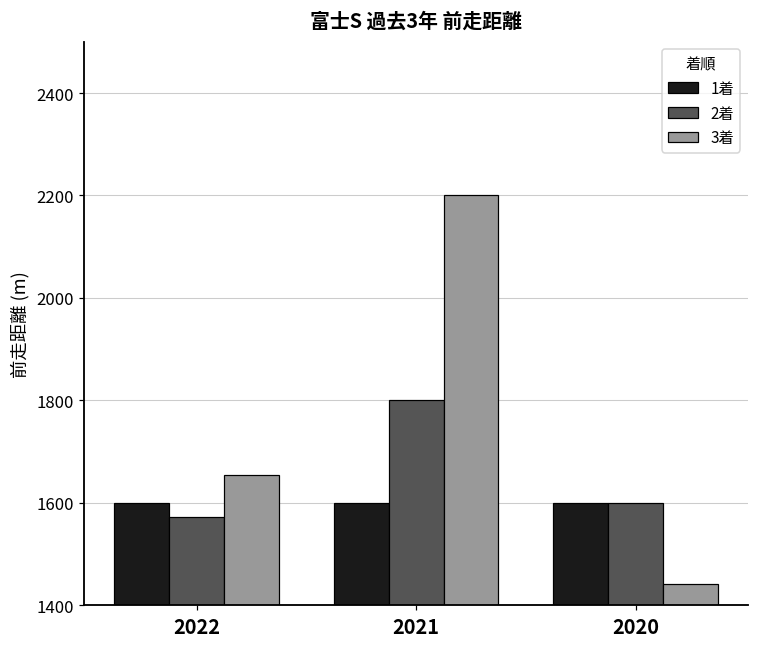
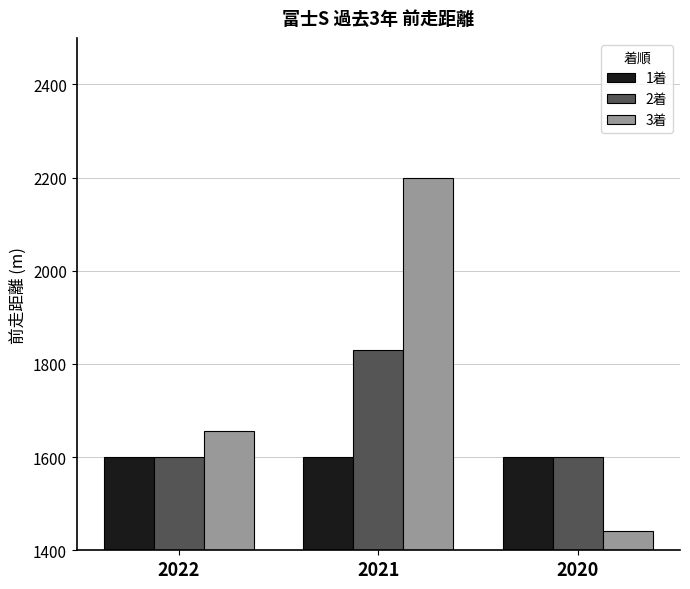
  {
    "1着": {
      "2022": 1600,
      "2021": 1600,
      "2020": 1600
    },
    "2着": {
-     "2022": 1570,
-     "2021": 1800,
+     "2022": 1600,
+     "2021": 1830,
      "2020": 1600
    },
    "3着": {
      "2022": 1660,
      "2021": 2200,
      "2020": 1440
    }
  }
